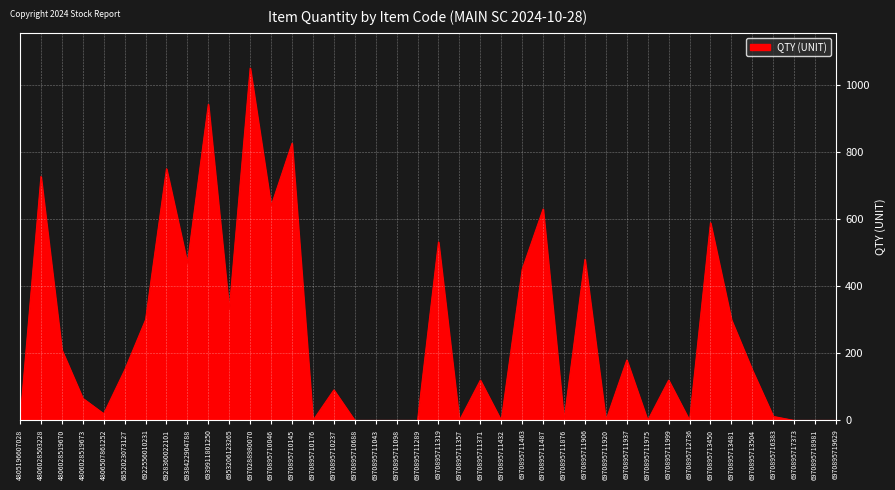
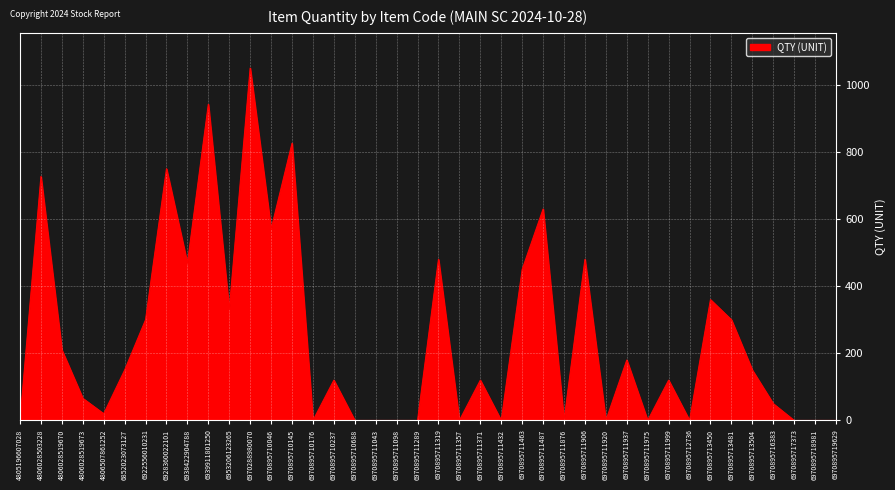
  {
    "4805196607028": 0,
    "4806028503228": 730,
    "4806028519670": 210,
    "4806028519673": 70,
    "4806507861252": 20,
    "6852023073127": 150,
    "6922556010231": 300,
    "6928360022101": 750,
    "6938422904788": 470,
    "6939911801250": 940,
    "6953206123265": 330,
    "6970288980070": 1050,
-   "6970895710046": 640,
+   "6970895710046": 570,
    "6970895710145": 830,
    "6970895710176": 0,
-   "6970895710237": 90,
+   "6970895710237": 120,
    "6970895710688": 0,
    "6970895711043": 0,
    "6970895711098": 0,
    "6970895711289": 0,
-   "6970895711319": 530,
+   "6970895711319": 480,
    "6970895711357": 0,
    "6970895711371": 120,
    "6970895711432": 0,
    "6970895711463": 450,
    "6970895711487": 630,
    "6970895711876": 0,
    "6970895711906": 480,
    "6970895711920": 0,
    "6970895711937": 180,
    "6970895711975": 0,
    "6970895711999": 120,
    "6970895712736": 0,
-   "6970895713450": 590,
+   "6970895713450": 360,
    "6970895713481": 300,
    "6970895713504": 150,
-   "6970895716383": 10,
+   "6970895716383": 50,
    "6970895717373": 0,
    "6970895718981": 0,
    "6970895719629": 0
  }
